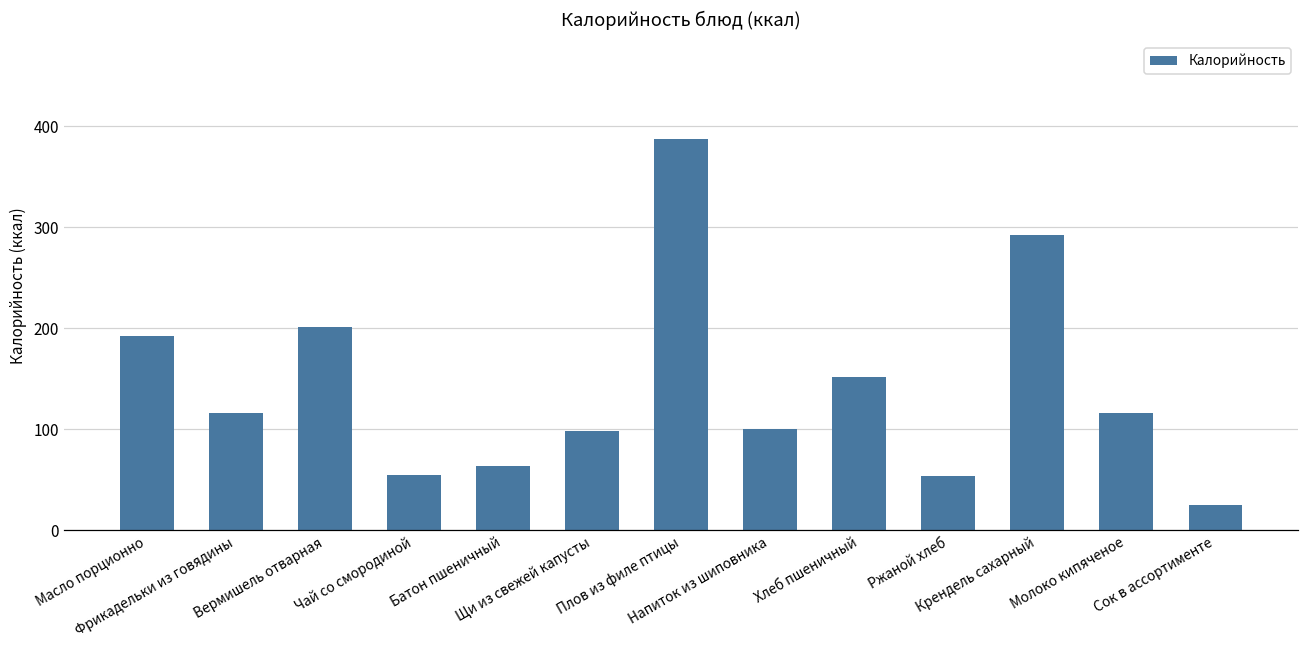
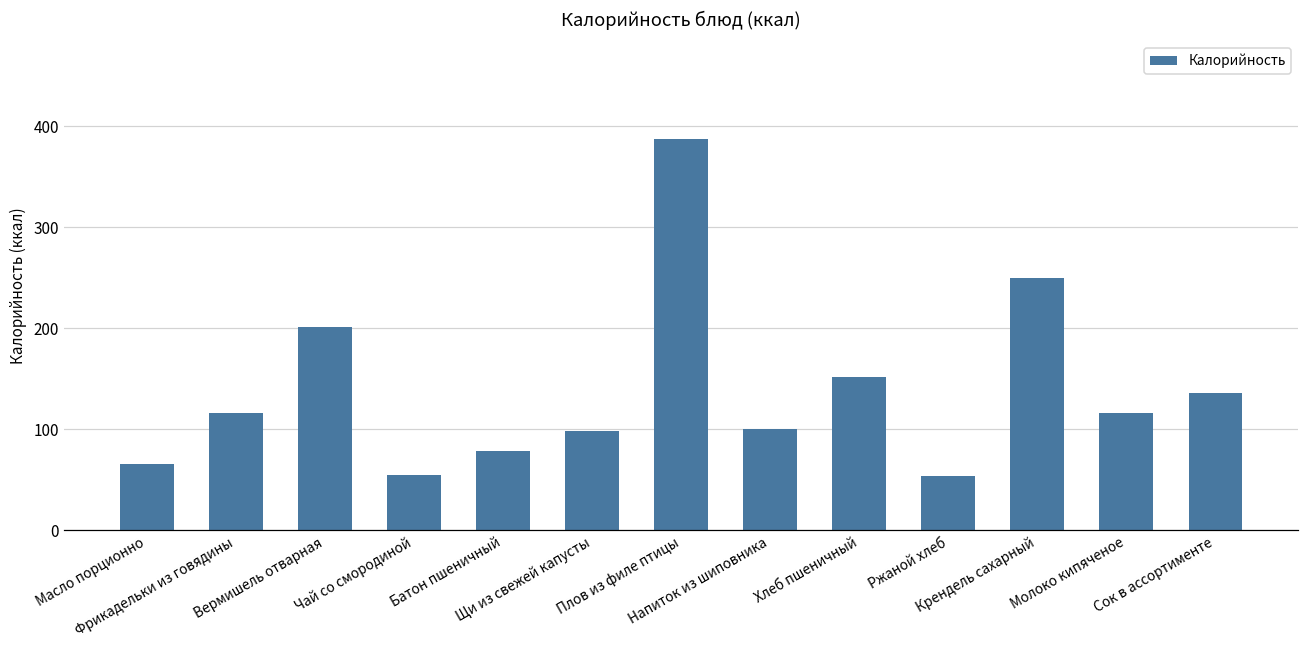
  {
-   "Масло порционно": 190,
+   "Масло порционно": 70,
    "Фрикадельки из говядины": 120,
    "Вермишель отварная": 200,
    "Чай со смородиной": 60,
-   "Батон пшеничный": 60,
+   "Батон пшеничный": 80,
    "Щи из свежей капусты": 100,
    "Плов из филе птицы": 390,
    "Напиток из шиповника": 100,
    "Хлеб пшеничный": 150,
    "Ржаной хлеб": 50,
-   "Крендель сахарный": 290,
+   "Крендель сахарный": 250,
    "Молоко кипяченое": 120,
-   "Сок в ассортименте": 30
+   "Сок в ассортименте": 140
  }
